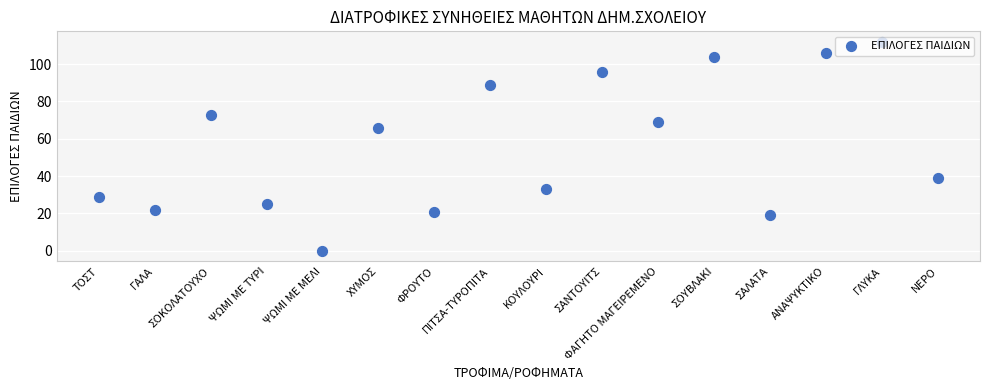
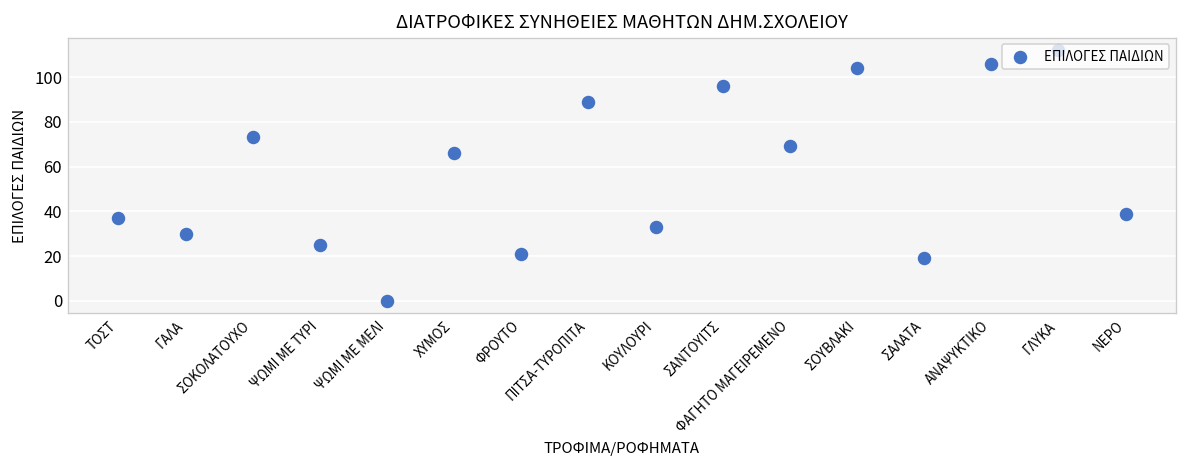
  {
-   "ΤΟΣΤ": 29,
-   "ΓΑΛΑ": 22
+   "ΤΟΣΤ": 37,
+   "ΓΑΛΑ": 30
  }
